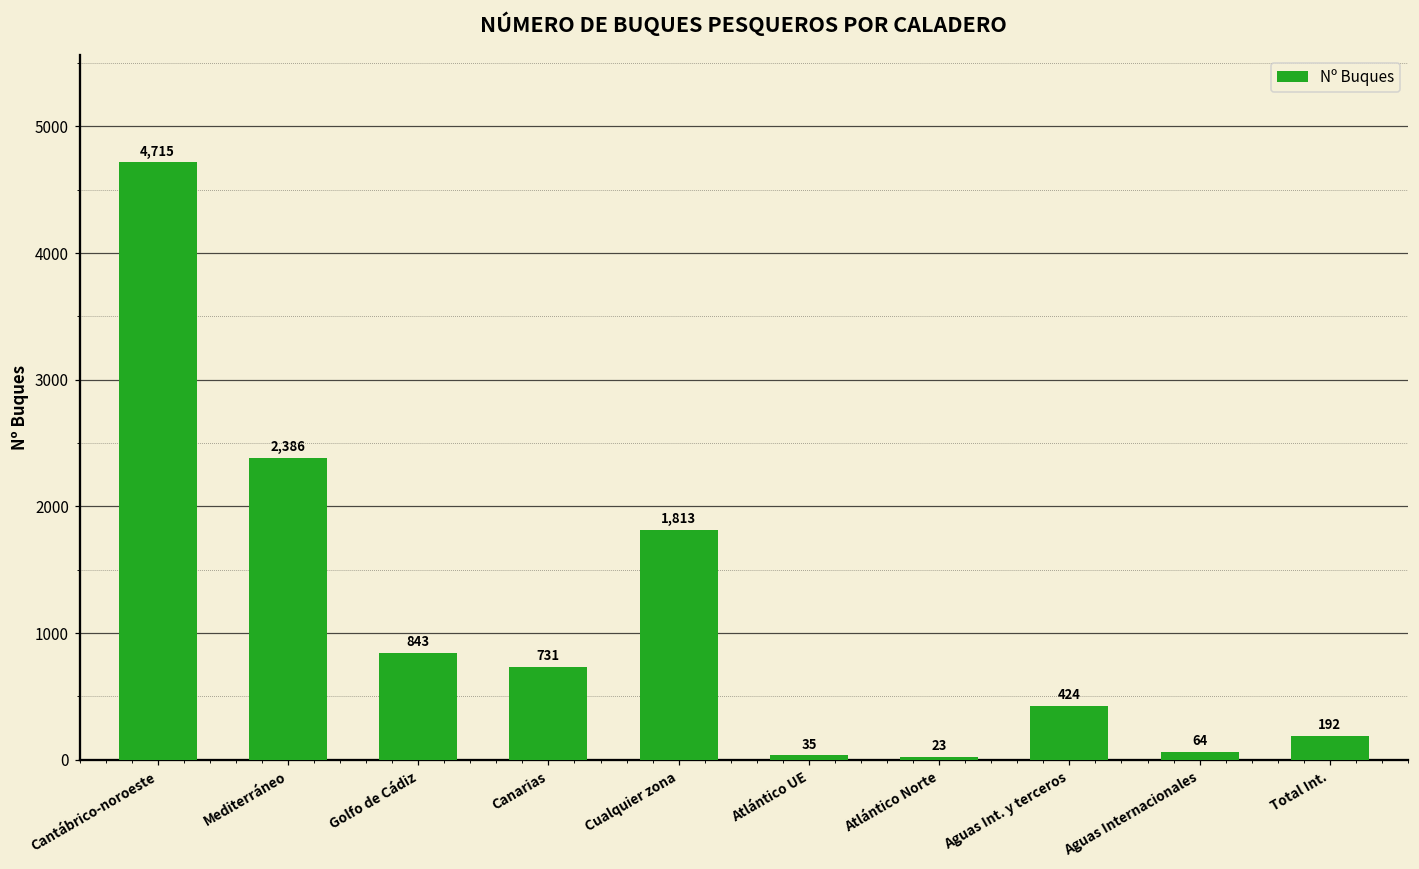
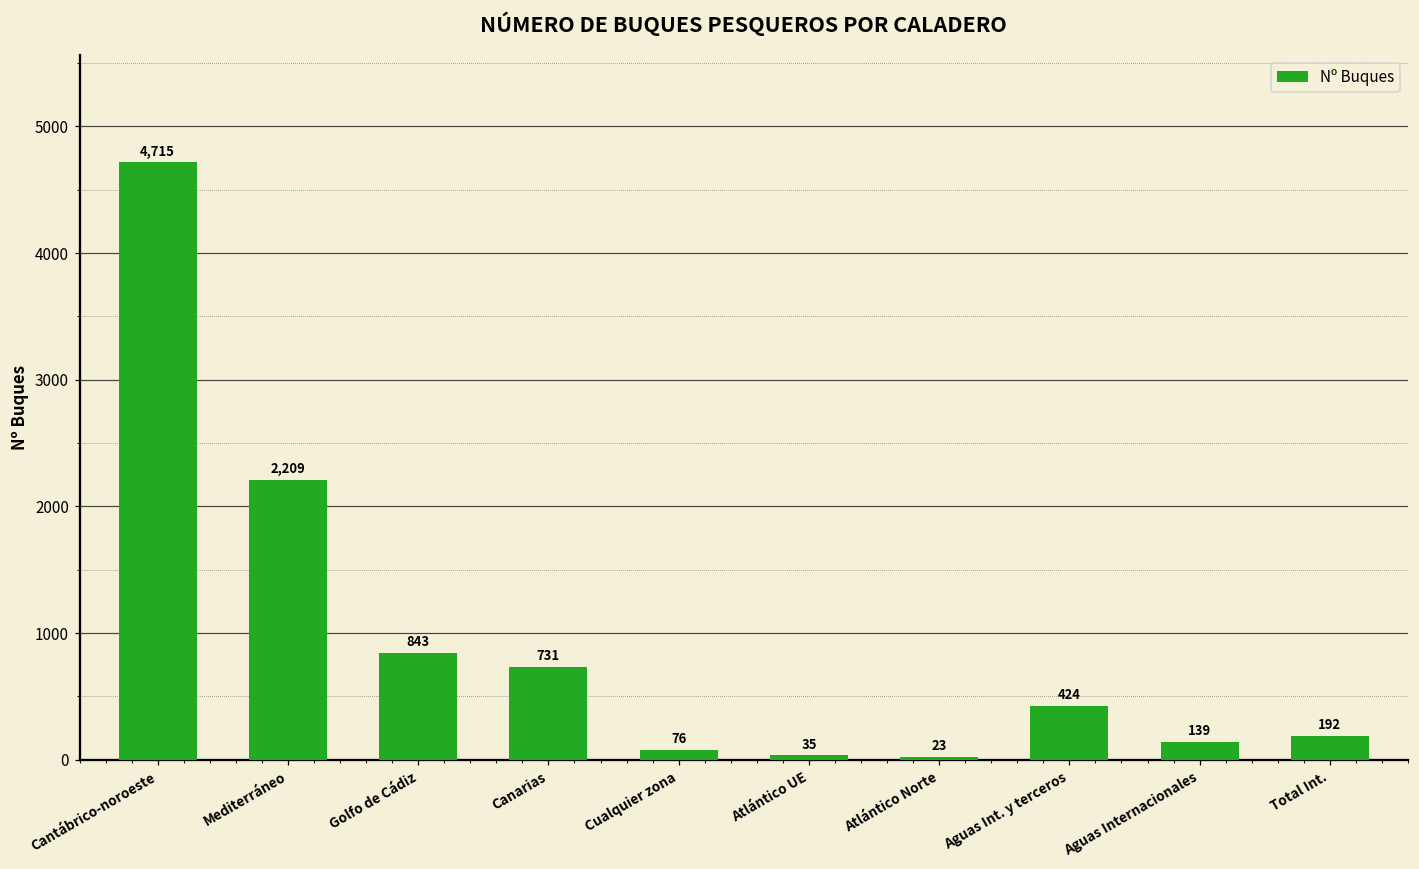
  {
    "Cantábrico-noroeste": "4,715",
-   "Mediterráneo": "2,386",
+   "Mediterráneo": "2,209",
    "Golfo de Cádiz": "843",
    "Canarias": "731",
-   "Cualquier zona": "1,813",
+   "Cualquier zona": "76",
    "Atlántico UE": "35",
    "Atlántico Norte": "23",
    "Aguas Int. y terceros": "424",
-   "Aguas Internacionales": "64",
+   "Aguas Internacionales": "139",
    "Total Int.": "192"
  }
